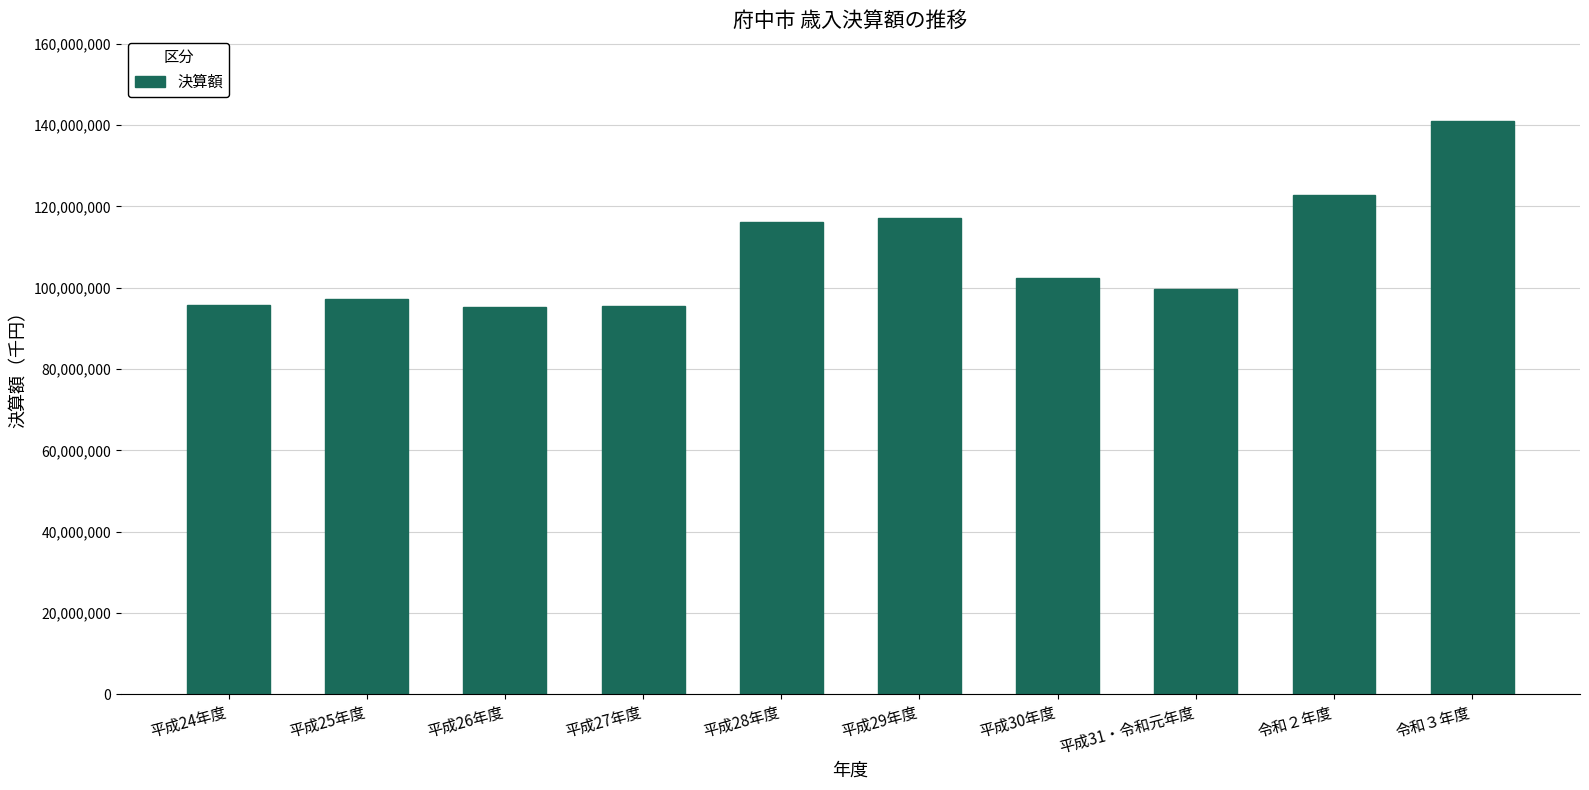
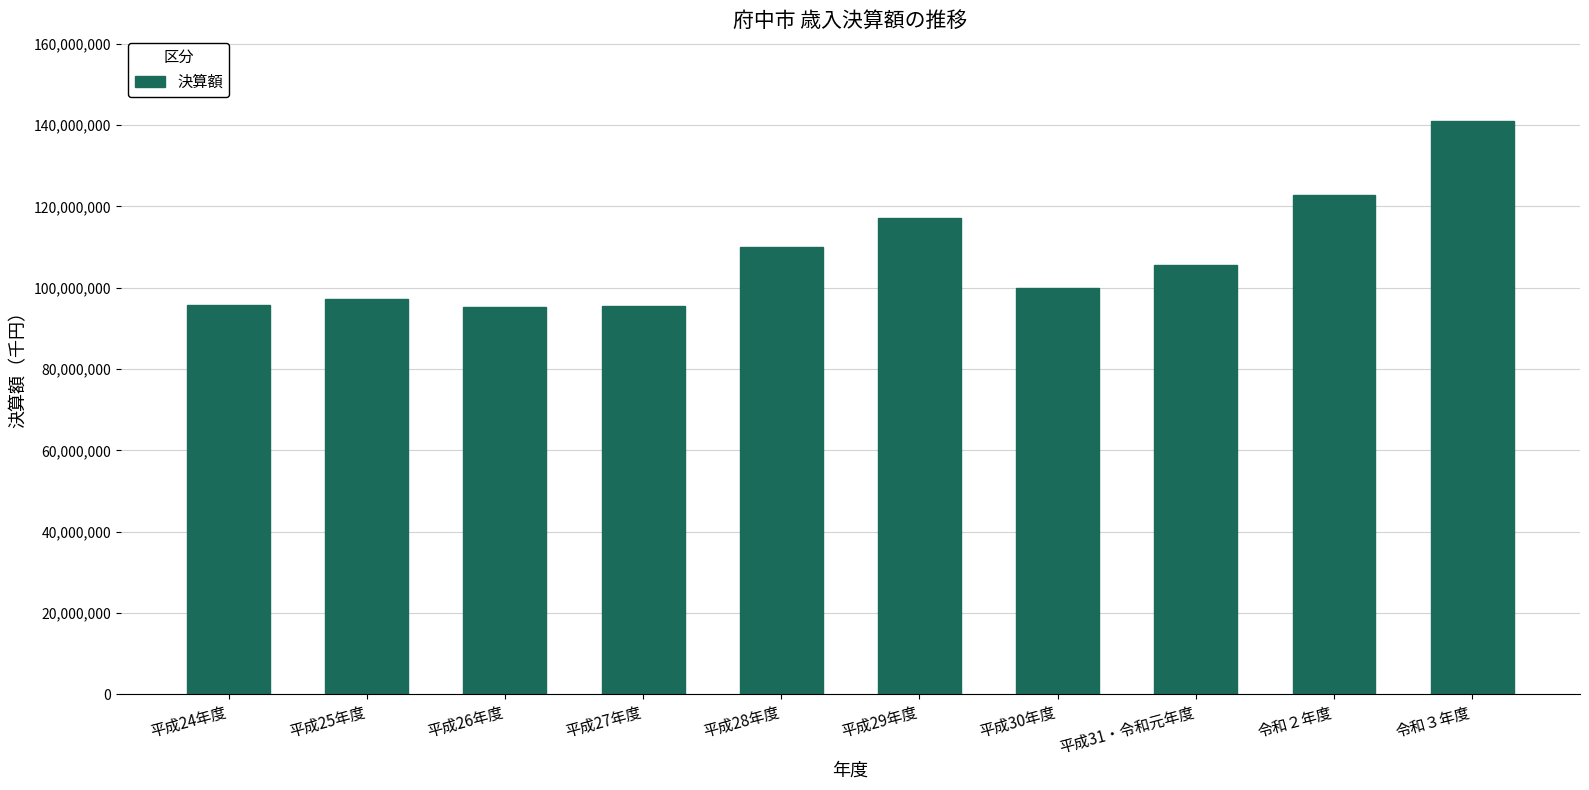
  {
    "平成24年度": "96,000,000",
    "平成25年度": "97,000,000",
    "平成26年度": "95,000,000",
    "平成27年度": "96,000,000",
-   "平成28年度": "116,000,000",
+   "平成28年度": "110,000,000",
    "平成29年度": "117,000,000",
-   "平成30年度": "102,000,000",
-   "平成31・令和元年度": "100,000,000",
+   "平成30年度": "100,000,000",
+   "平成31・令和元年度": "106,000,000",
    "令和２年度": "123,000,000",
    "令和３年度": "141,000,000"
  }
